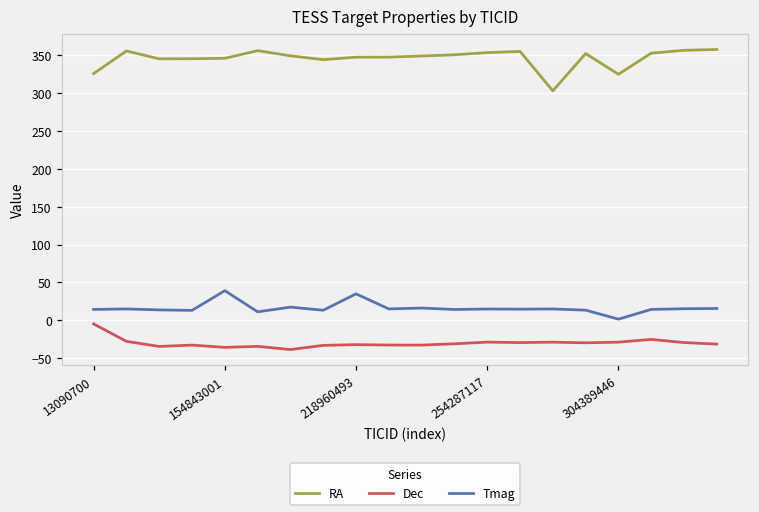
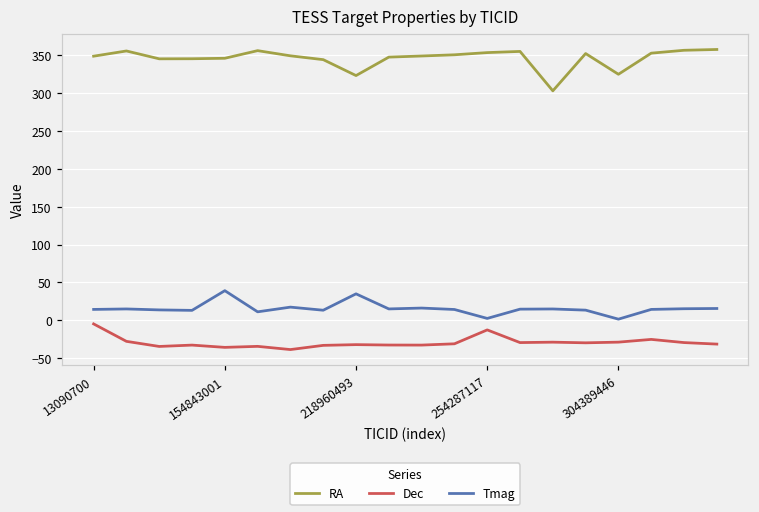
  {
    "RA": {
-     "13090700": 330,
+     "13090700": 350,
      "154843001": 350,
-     "218960493": 350,
+     "218960493": 320,
      "254287117": 350,
      "304389446": 320
    },
    "Dec": {
      "13090700": 0,
      "154843001": -40,
      "218960493": -30,
-     "254287117": -30,
+     "254287117": -10,
      "304389446": -30
    },
    "Tmag": {
      "13090700": 10,
      "154843001": 40,
      "218960493": 30,
-     "254287117": 10,
+     "254287117": 0,
      "304389446": 0
    }
  }
